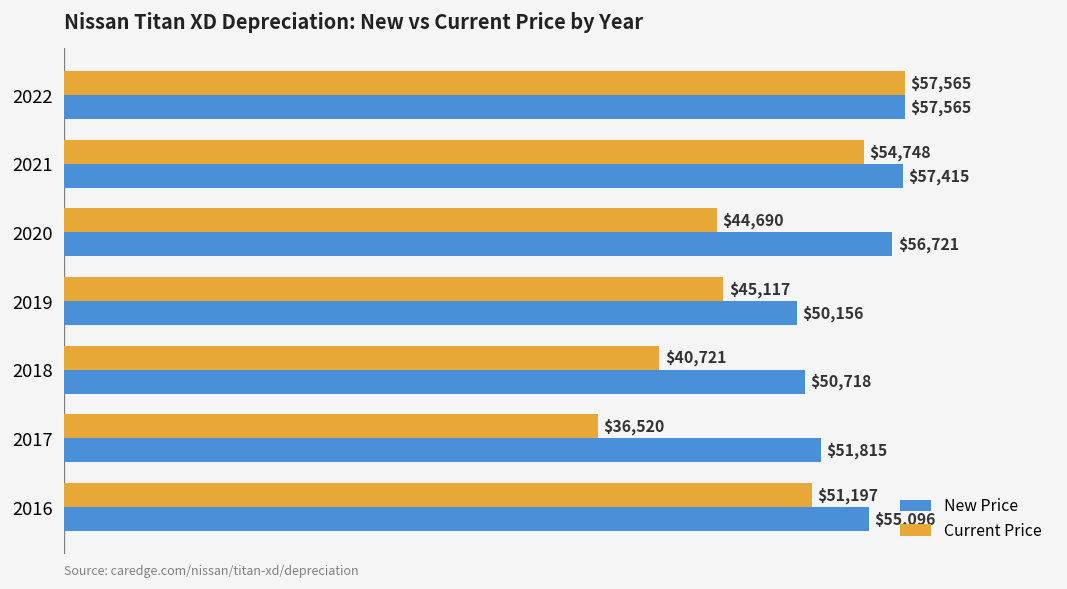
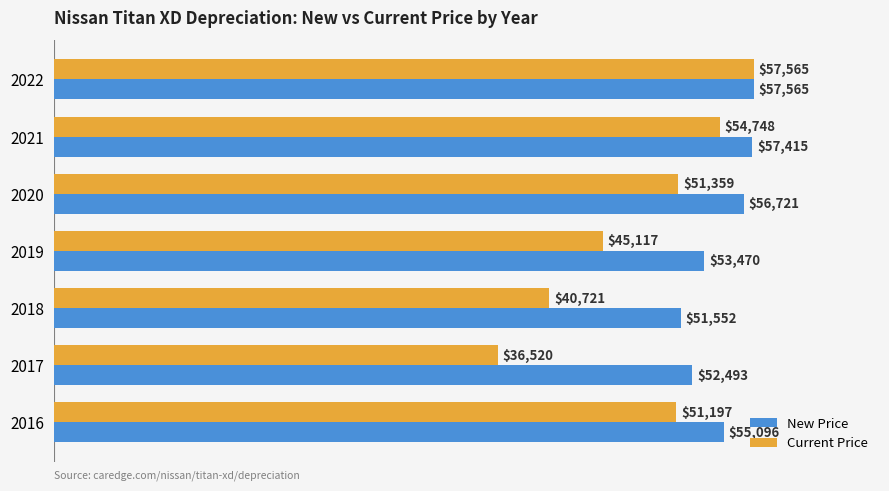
  {
    "New Price": {
      "2022": "$57,565",
      "2021": "$57,415",
      "2020": "$56,721",
-     "2019": "$50,156",
-     "2018": "$50,718",
-     "2017": "$51,815",
+     "2019": "$53,470",
+     "2018": "$51,552",
+     "2017": "$52,493",
      "2016": "$55,096"
    },
    "Current Price": {
      "2022": "$57,565",
      "2021": "$54,748",
-     "2020": "$44,690",
+     "2020": "$51,359",
      "2019": "$45,117",
      "2018": "$40,721",
      "2017": "$36,520",
      "2016": "$51,197"
    }
  }
